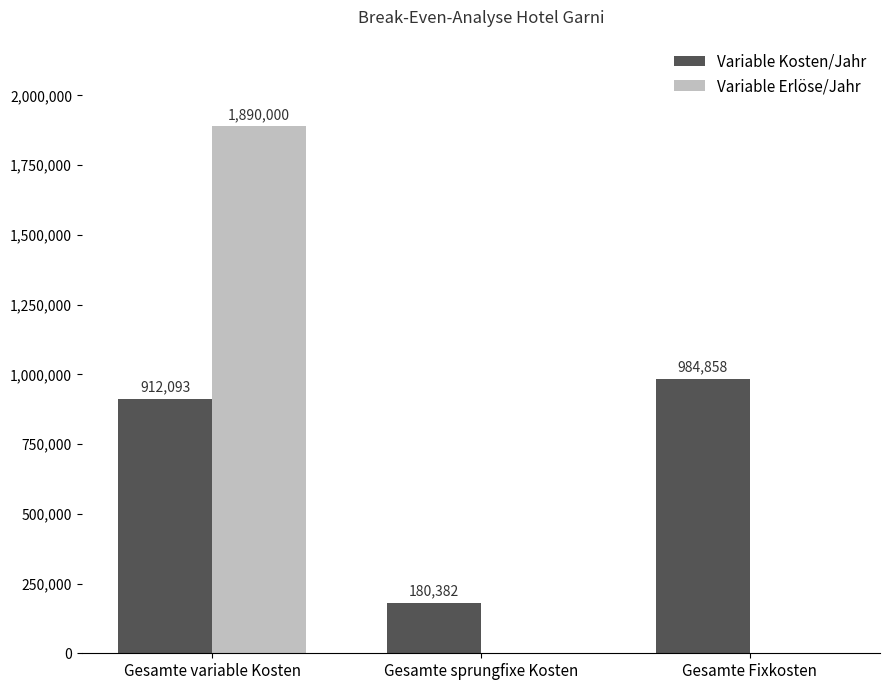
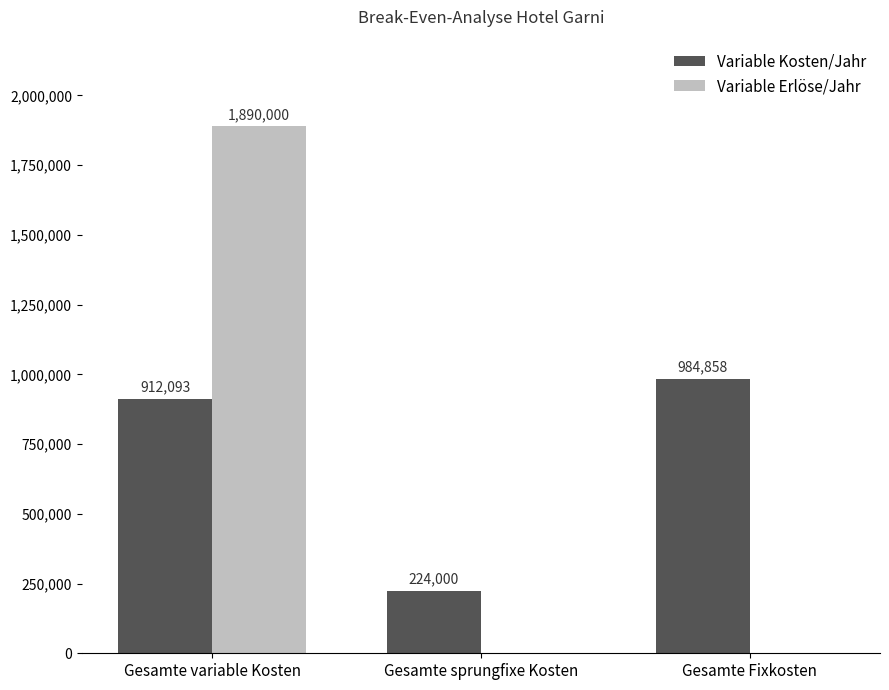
  {
    "Variable Kosten/Jahr": {
      "Gesamte variable Kosten": "912,093",
-     "Gesamte sprungfixe Kosten": "180,382",
+     "Gesamte sprungfixe Kosten": "224,000",
      "Gesamte Fixkosten": "984,858"
    },
    "Variable Erlöse/Jahr": {
      "Gesamte variable Kosten": "1,890,000"
    }
  }
